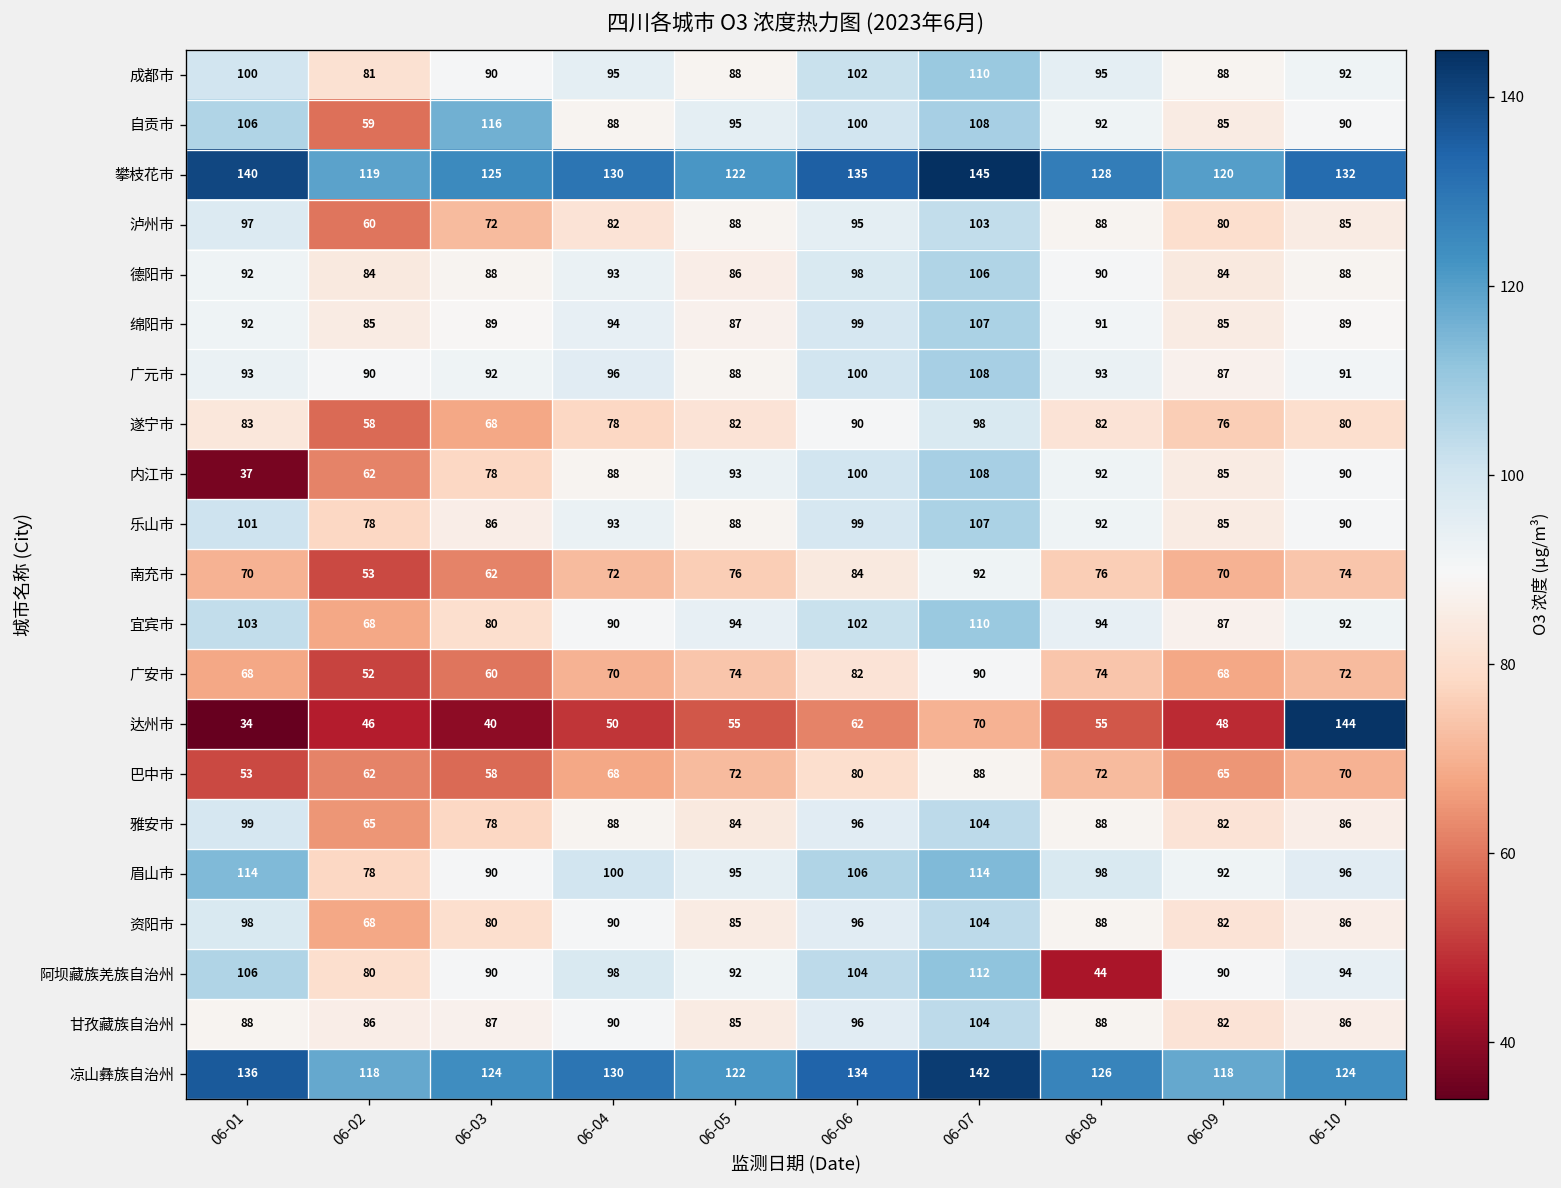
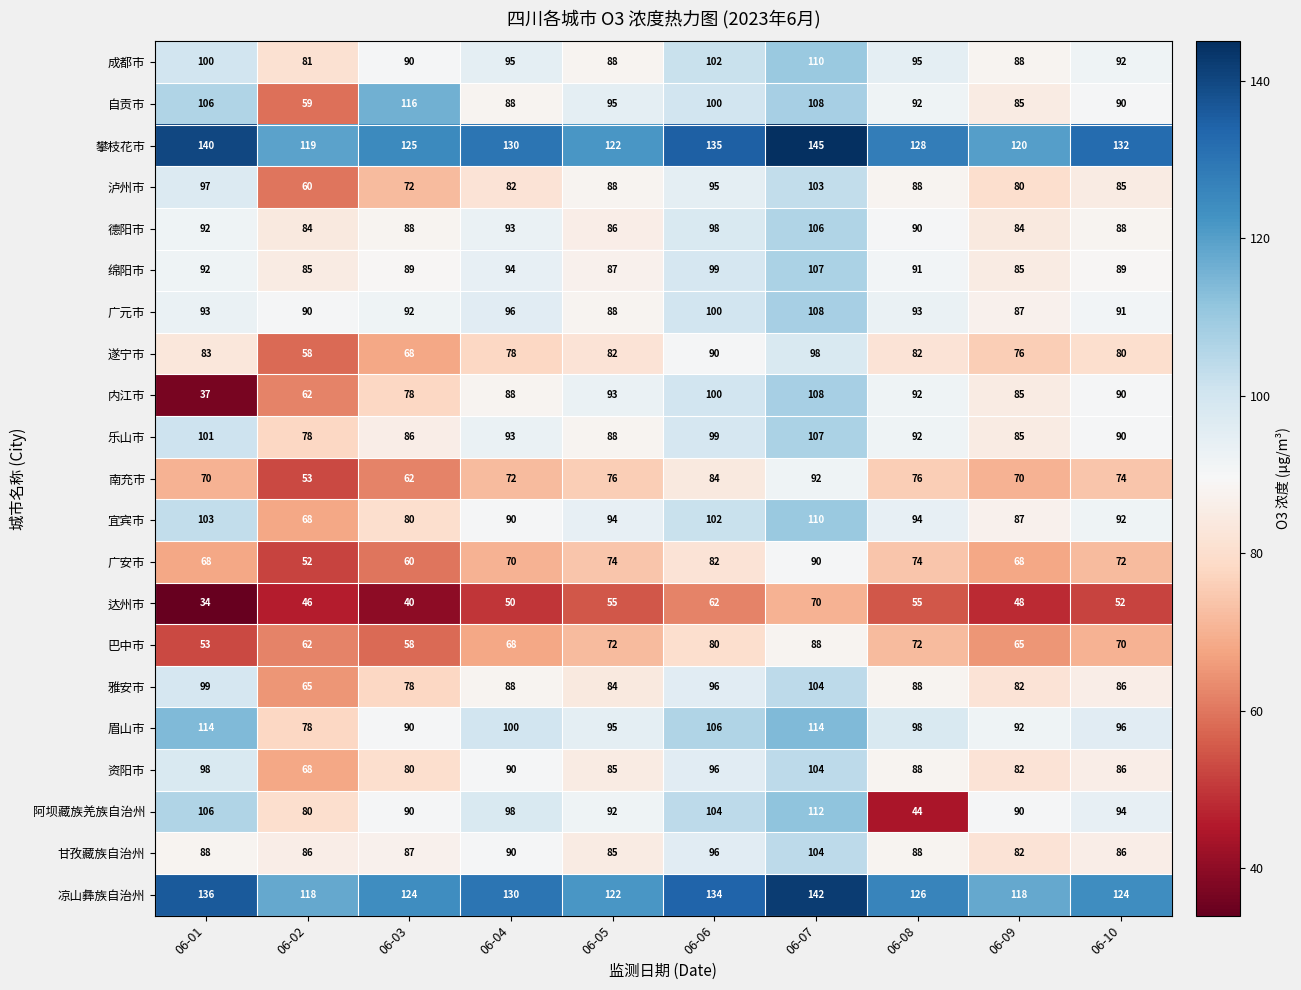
  {
    "达州市": {
      "06-01": 34,
      "06-02": 46,
      "06-03": 40,
      "06-04": 50,
      "06-05": 55,
      "06-06": 62,
      "06-07": 70,
      "06-08": 55,
      "06-09": 48,
-     "06-10": 144
+     "06-10": 52
    }
  }
